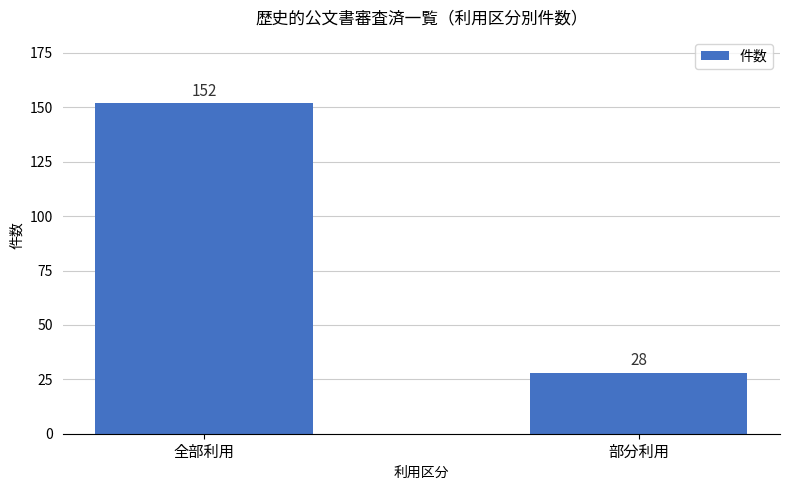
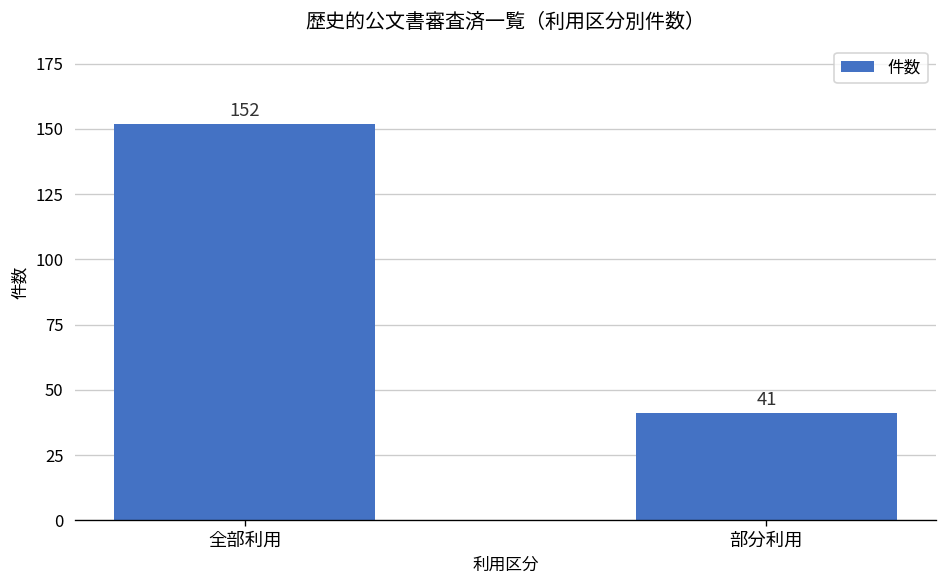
  {
    "全部利用": 152,
-   "部分利用": 28
+   "部分利用": 41
  }
